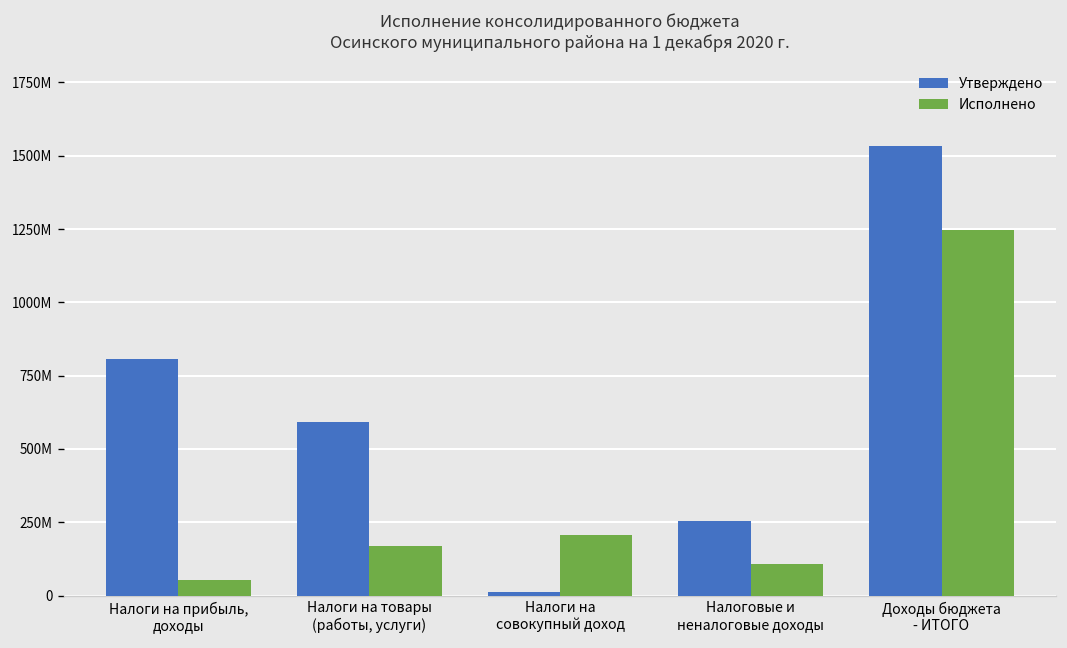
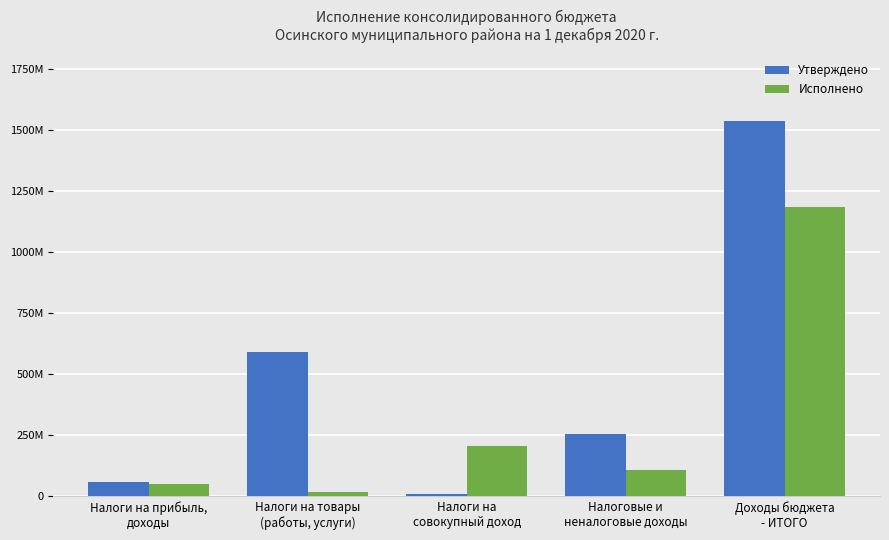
  {
    "Утверждено": {
-     "Налоги на прибыль, доходы": 810000000,
+     "Налоги на прибыль, доходы": 60000000,
      "Налоги на товары (работы, услуги)": 590000000,
      "Налоги на совокупный доход": 10000000,
      "Налоговые и неналоговые доходы": 260000000,
      "Доходы бюджета - ИТОГО": 1530000000
    },
    "Исполнено": {
      "Налоги на прибыль, доходы": 50000000,
-     "Налоги на товары (работы, услуги)": 170000000,
+     "Налоги на товары (работы, услуги)": 20000000,
      "Налоги на совокупный доход": 210000000,
      "Налоговые и неналоговые доходы": 110000000,
-     "Доходы бюджета - ИТОГО": 1250000000
+     "Доходы бюджета - ИТОГО": 1180000000
    }
  }
